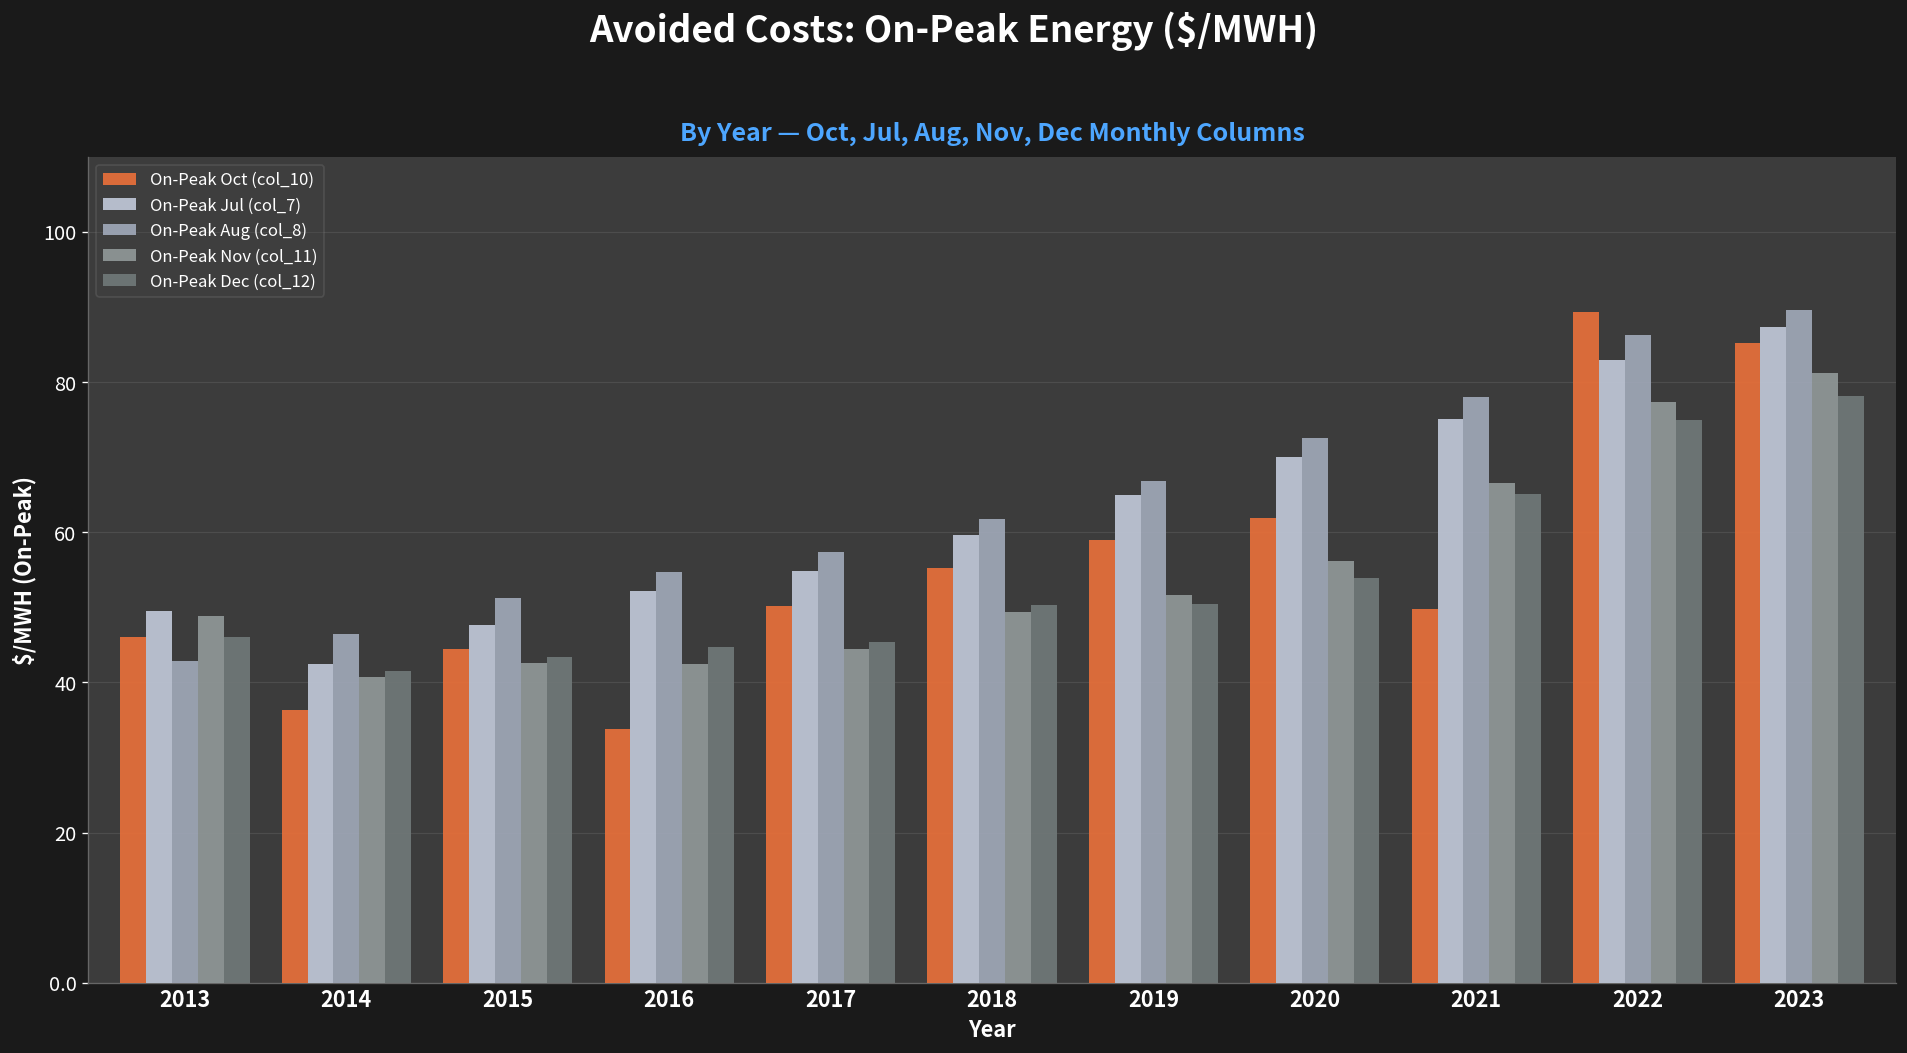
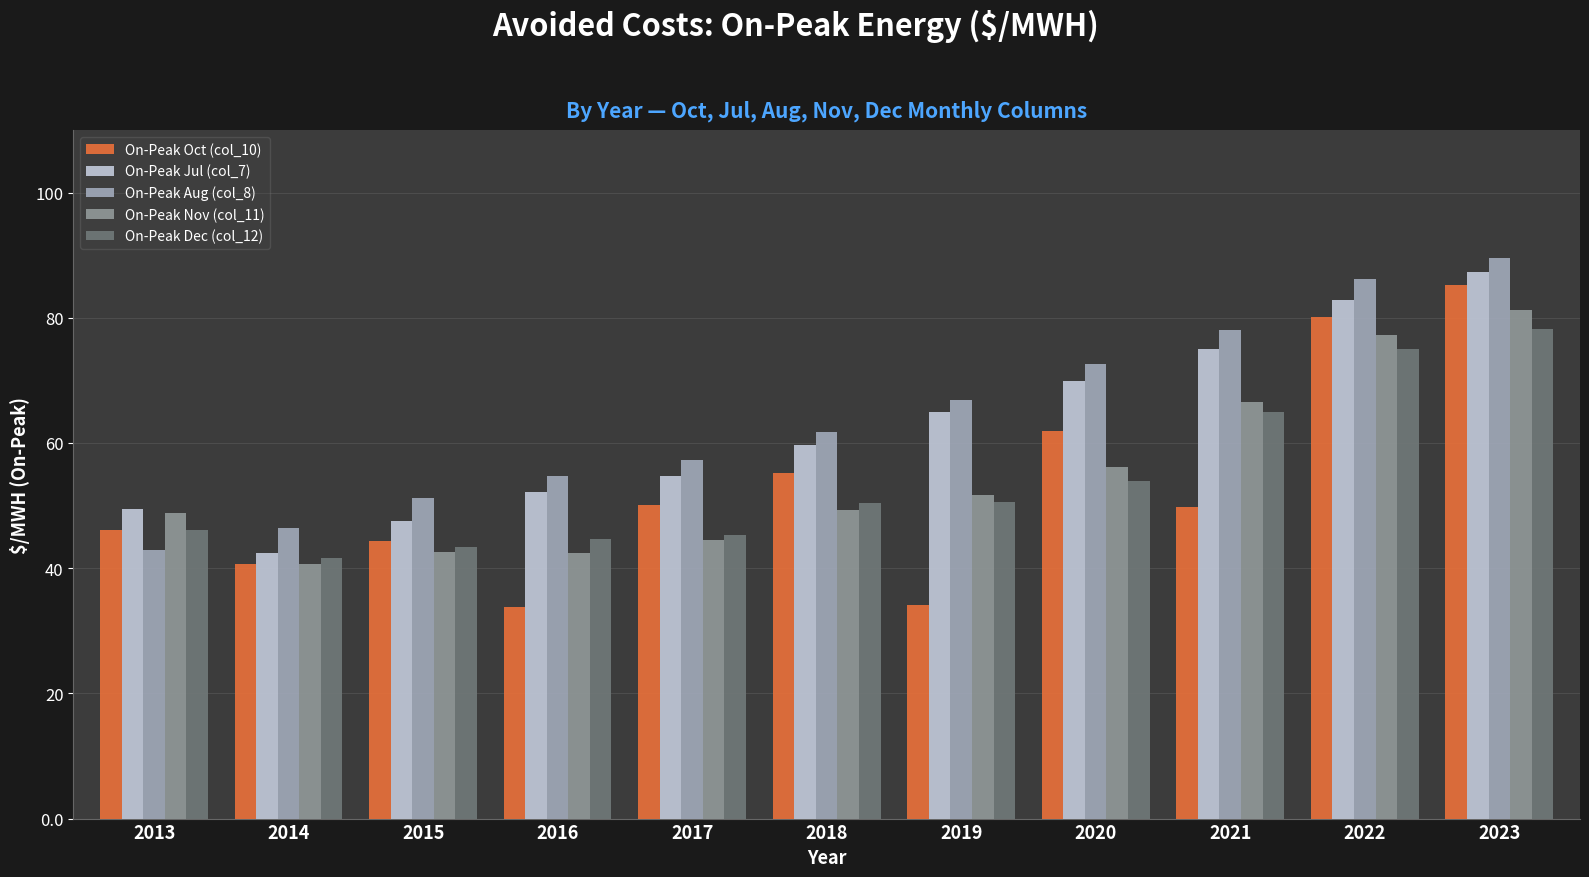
  {
    "On-Peak Oct (col_10)": {
      "2013": 46,
-     "2014": 36,
+     "2014": 41,
      "2015": 44,
      "2016": 34,
      "2017": 50,
      "2018": 55,
-     "2019": 59,
+     "2019": 34,
      "2020": 62,
      "2021": 50,
-     "2022": 89,
+     "2022": 80,
      "2023": 85
    }
  }
